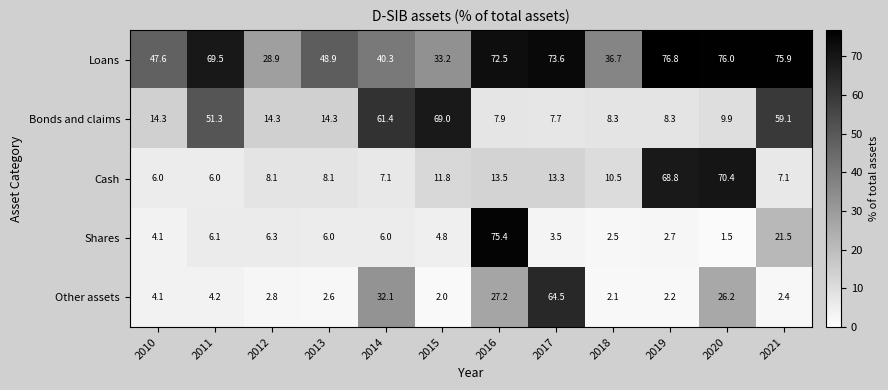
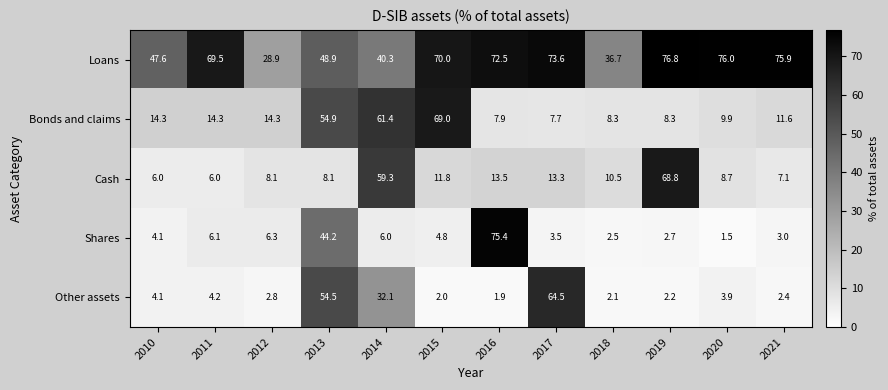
  {
    "Loans": {
      "2010": 47.6,
      "2011": 69.5,
      "2012": 28.9,
      "2013": 48.9,
      "2014": 40.3,
-     "2015": 33.2,
+     "2015": 70.0,
      "2016": 72.5,
      "2017": 73.6,
      "2018": 36.7,
      "2019": 76.8,
      "2020": 76.0,
      "2021": 75.9
    },
    "Bonds and claims": {
      "2010": 14.3,
-     "2011": 51.3,
+     "2011": 14.3,
      "2012": 14.3,
-     "2013": 14.3,
+     "2013": 54.9,
      "2014": 61.4,
      "2015": 69.0,
      "2016": 7.9,
      "2017": 7.7,
      "2018": 8.3,
      "2019": 8.3,
      "2020": 9.9,
-     "2021": 59.1
+     "2021": 11.6
    },
    "Cash": {
      "2010": 6.0,
      "2011": 6.0,
      "2012": 8.1,
      "2013": 8.1,
-     "2014": 7.1,
+     "2014": 59.3,
      "2015": 11.8,
      "2016": 13.5,
      "2017": 13.3,
      "2018": 10.5,
      "2019": 68.8,
-     "2020": 70.4,
+     "2020": 8.7,
      "2021": 7.1
    },
    "Shares": {
      "2010": 4.1,
      "2011": 6.1,
      "2012": 6.3,
-     "2013": 6.0,
+     "2013": 44.2,
      "2014": 6.0,
      "2015": 4.8,
      "2016": 75.4,
      "2017": 3.5,
      "2018": 2.5,
      "2019": 2.7,
      "2020": 1.5,
-     "2021": 21.5
+     "2021": 3.0
    },
    "Other assets": {
      "2010": 4.1,
      "2011": 4.2,
      "2012": 2.8,
-     "2013": 2.6,
+     "2013": 54.5,
      "2014": 32.1,
      "2015": 2.0,
-     "2016": 27.2,
+     "2016": 1.9,
      "2017": 64.5,
      "2018": 2.1,
      "2019": 2.2,
-     "2020": 26.2,
+     "2020": 3.9,
      "2021": 2.4
    }
  }
